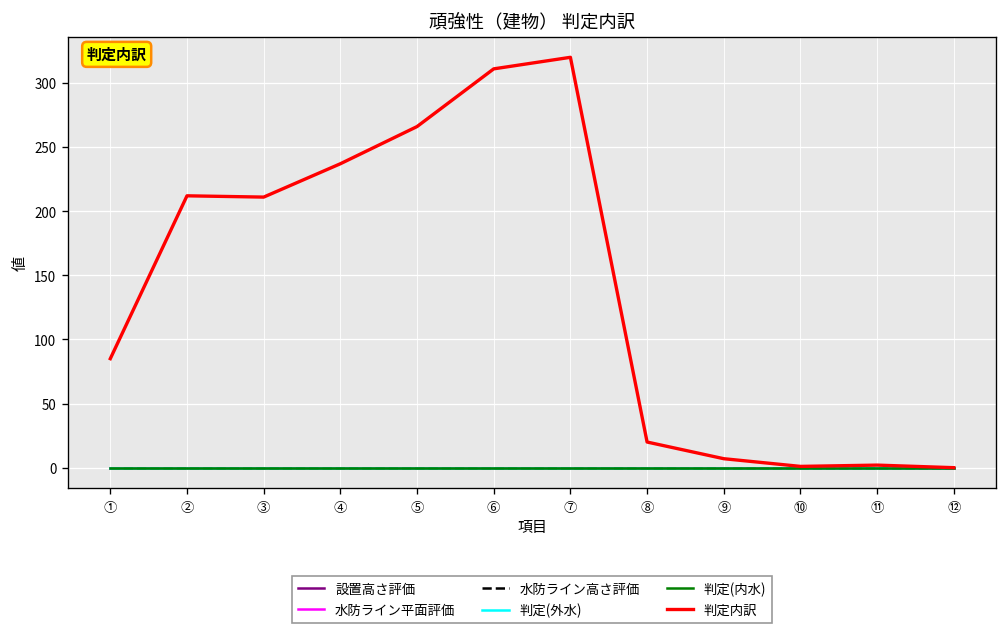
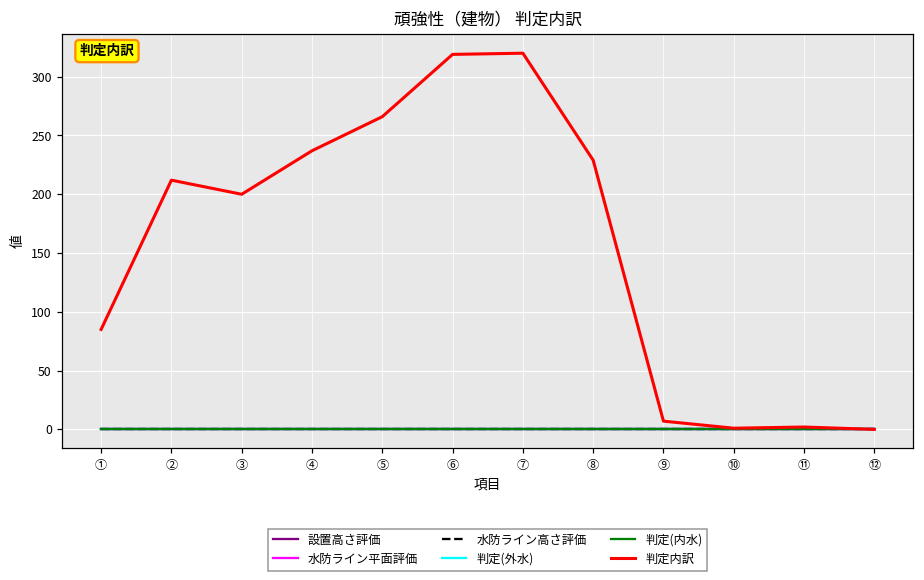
  {
    "判定(内水)": {
      "①": 0,
      "②": 0,
      "③": 0,
      "④": 0,
      "⑤": 0,
      "⑥": 0,
      "⑦": 0,
      "⑧": 0,
      "⑨": 0
    },
    "判定内訳": {
      "①": 85,
      "②": 212,
-     "③": 211,
+     "③": 200,
      "④": 237,
      "⑤": 266,
-     "⑥": 311,
+     "⑥": 319,
      "⑦": 320,
-     "⑧": 20,
+     "⑧": 229,
      "⑨": 7
    }
  }
